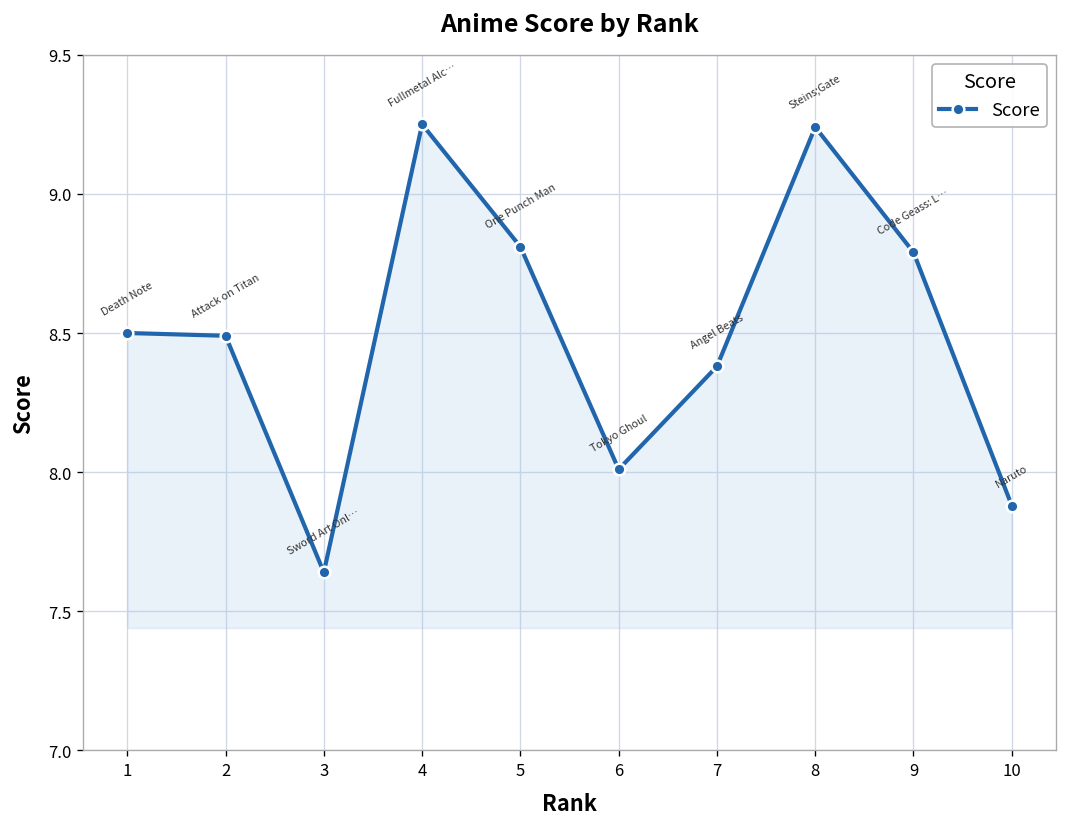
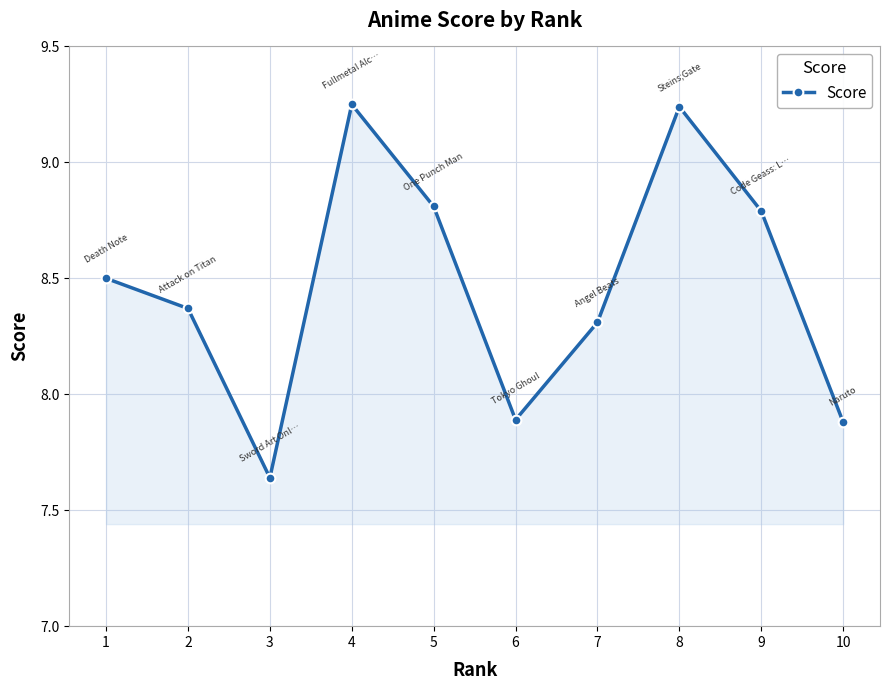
  {
    "1": 8.50,
-   "2": 8.49,
+   "2": 8.37,
    "3": 7.64,
    "4": 9.25,
    "5": 8.81,
-   "6": 8.01,
-   "7": 8.38,
+   "6": 7.89,
+   "7": 8.31,
    "8": 9.24,
    "9": 8.79,
    "10": 7.88
  }
